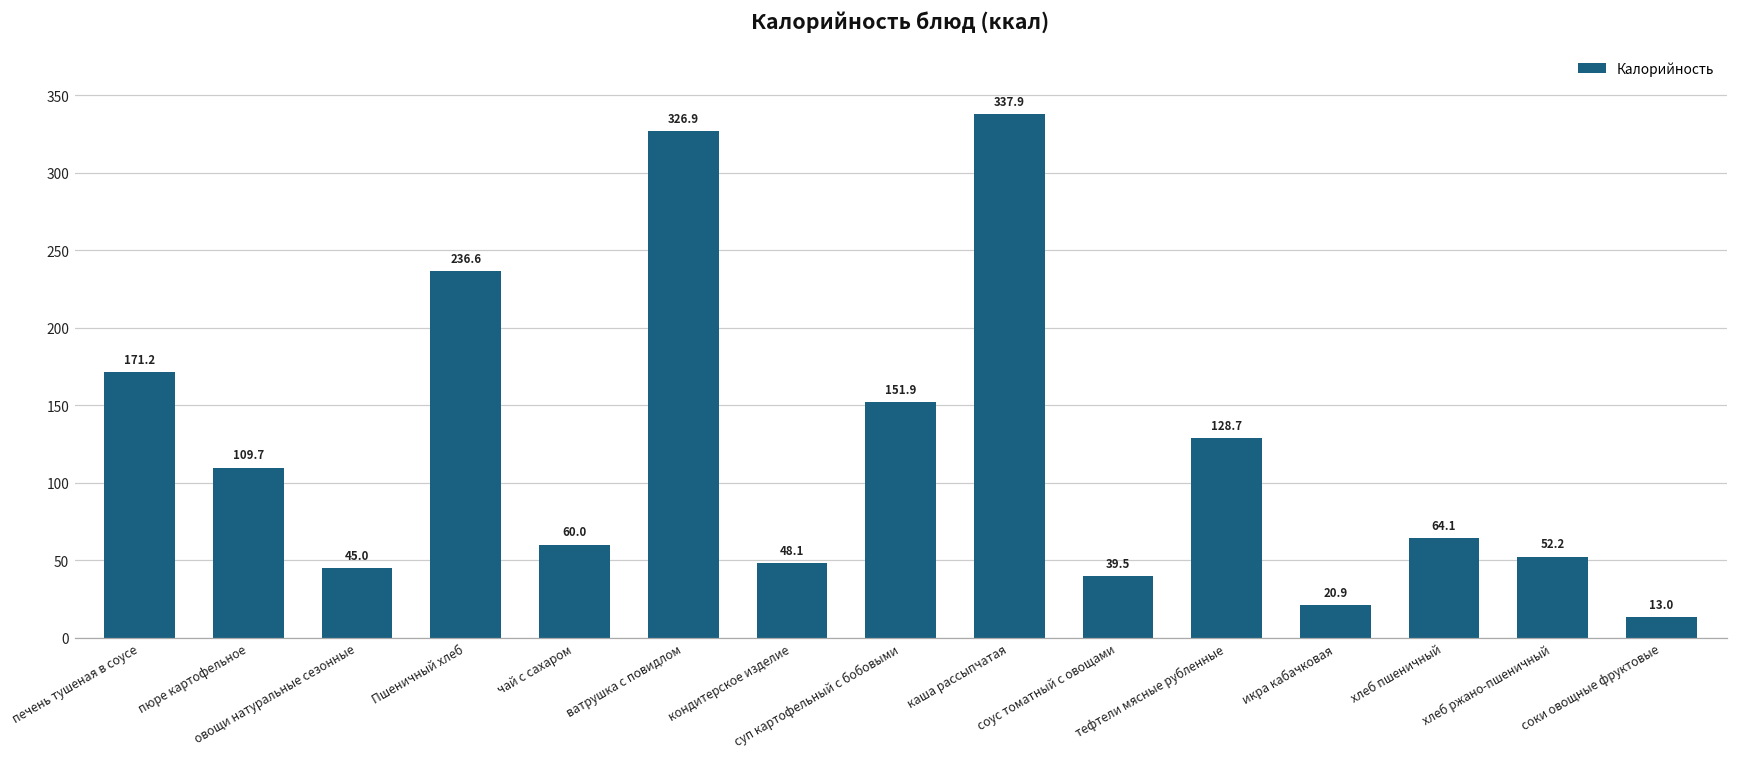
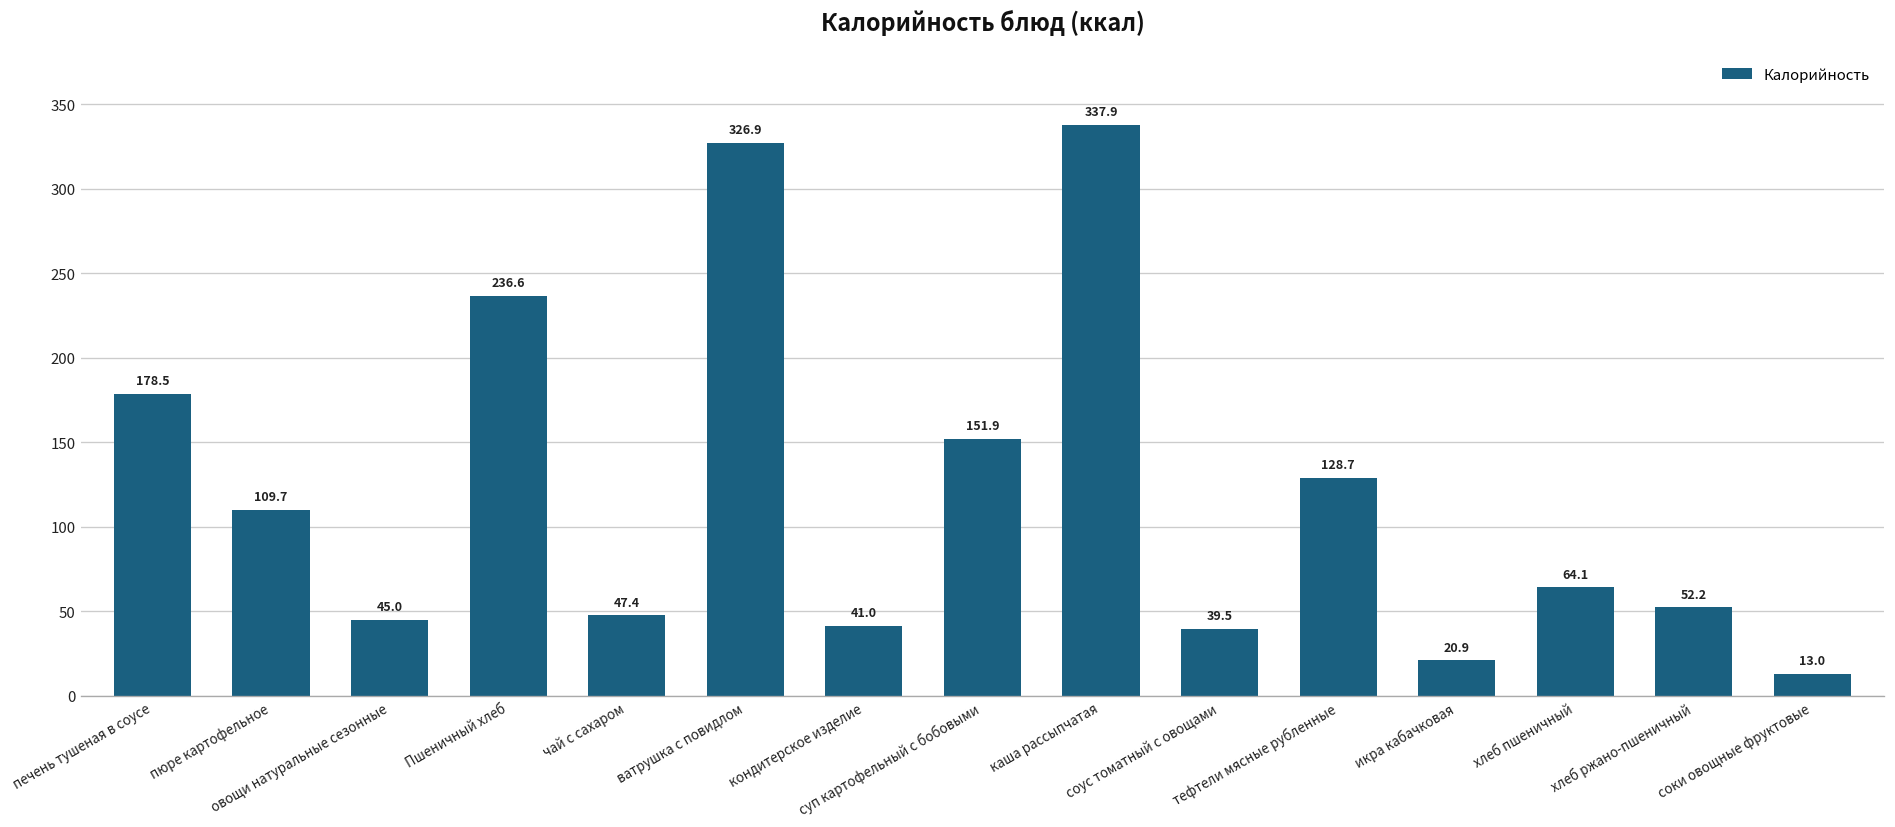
  {
-   "печень тушеная в соусе": 171.2,
+   "печень тушеная в соусе": 178.5,
    "пюре картофельное": 109.7,
    "овощи натуральные сезонные": 45.0,
    "Пшеничный хлеб": 236.6,
-   "чай с сахаром": 60.0,
+   "чай с сахаром": 47.4,
    "ватрушка с повидлом": 326.9,
-   "кондитерское изделие": 48.1,
+   "кондитерское изделие": 41.0,
    "суп картофельный с бобовыми": 151.9,
    "каша рассыпчатая": 337.9,
    "соус томатный с овощами": 39.5,
    "тефтели мясные рубленные": 128.7,
    "икра кабачковая": 20.9,
    "хлеб пшеничный": 64.1,
    "хлеб ржано-пшеничный": 52.2,
    "соки овощные фруктовые": 13.0
  }
